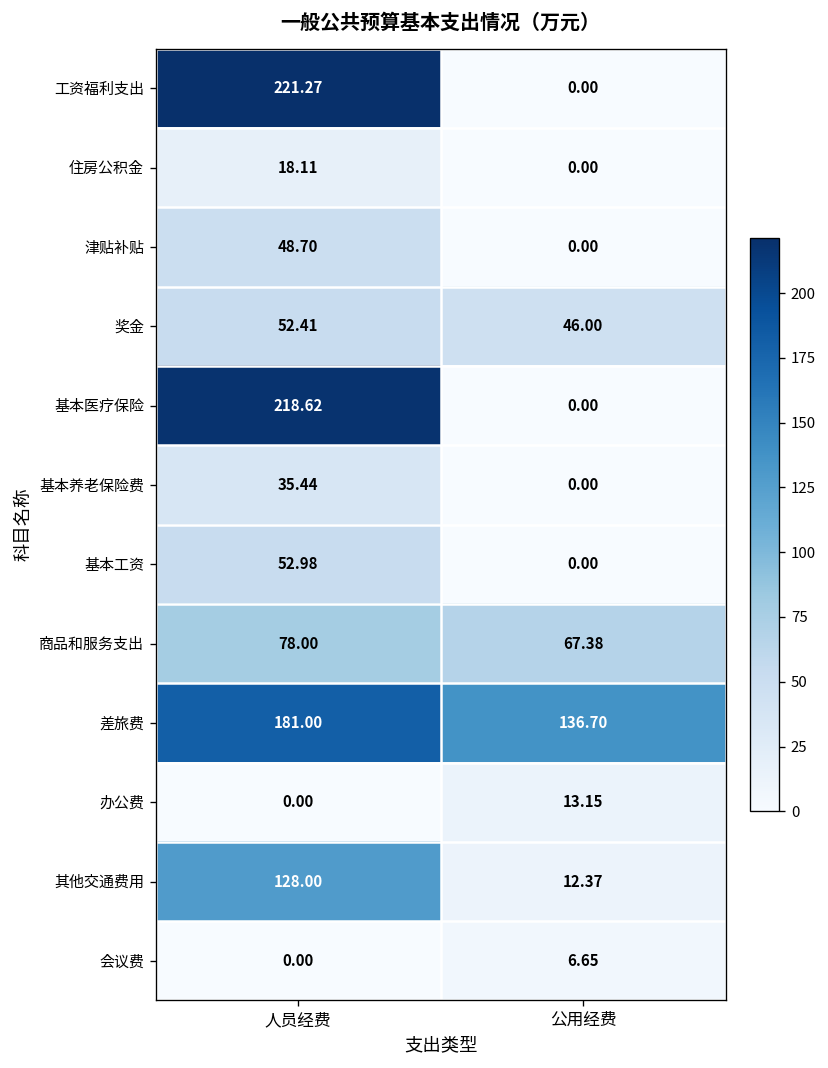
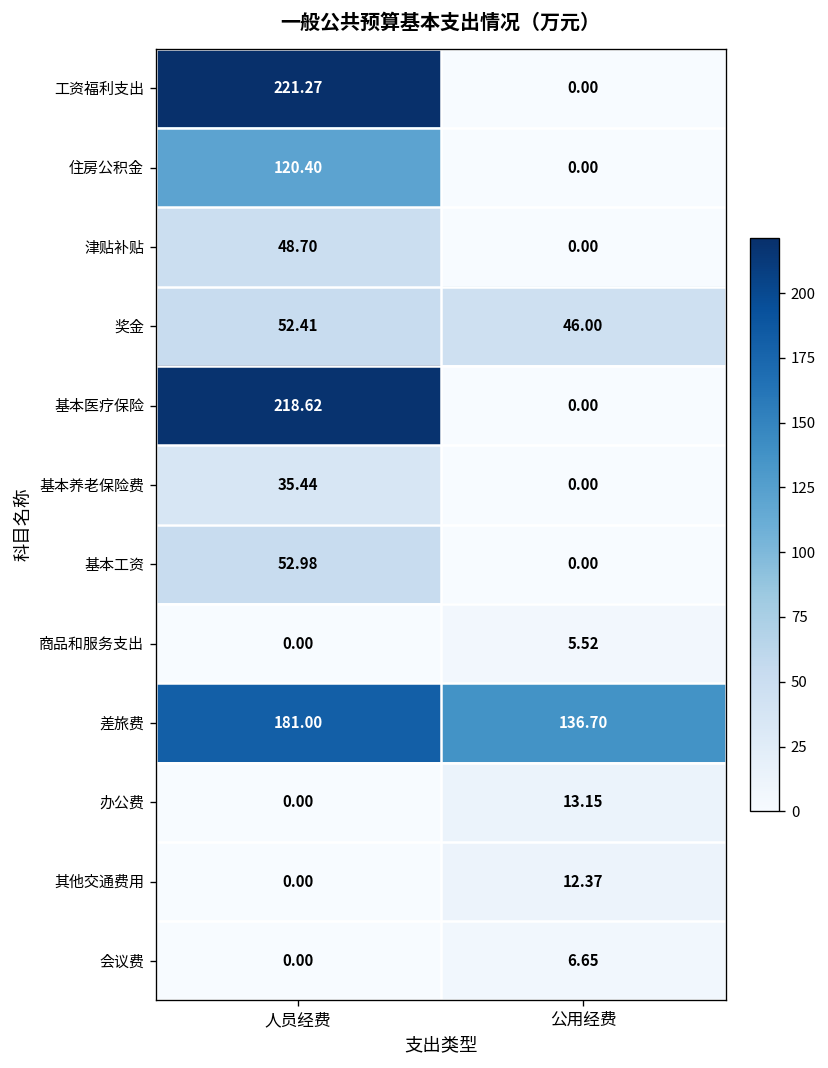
  {
    "工资福利支出": {
      "人员经费": 221.27,
      "公用经费": 0.00
    },
    "住房公积金": {
-     "人员经费": 18.11,
+     "人员经费": 120.40,
      "公用经费": 0.00
    },
    "津贴补贴": {
      "人员经费": 48.70,
      "公用经费": 0.00
    },
    "奖金": {
      "人员经费": 52.41,
      "公用经费": 46.00
    },
    "基本医疗保险": {
      "人员经费": 218.62,
      "公用经费": 0.00
    },
    "基本养老保险费": {
      "人员经费": 35.44,
      "公用经费": 0.00
    },
    "基本工资": {
      "人员经费": 52.98,
      "公用经费": 0.00
    },
    "商品和服务支出": {
-     "人员经费": 78.00,
-     "公用经费": 67.38
+     "人员经费": 0.00,
+     "公用经费": 5.52
    },
    "差旅费": {
      "人员经费": 181.00,
      "公用经费": 136.70
    },
    "办公费": {
      "人员经费": 0.00,
      "公用经费": 13.15
    },
    "其他交通费用": {
-     "人员经费": 128.00,
+     "人员经费": 0.00,
      "公用经费": 12.37
    },
    "会议费": {
      "人员经费": 0.00,
      "公用经费": 6.65
    }
  }
